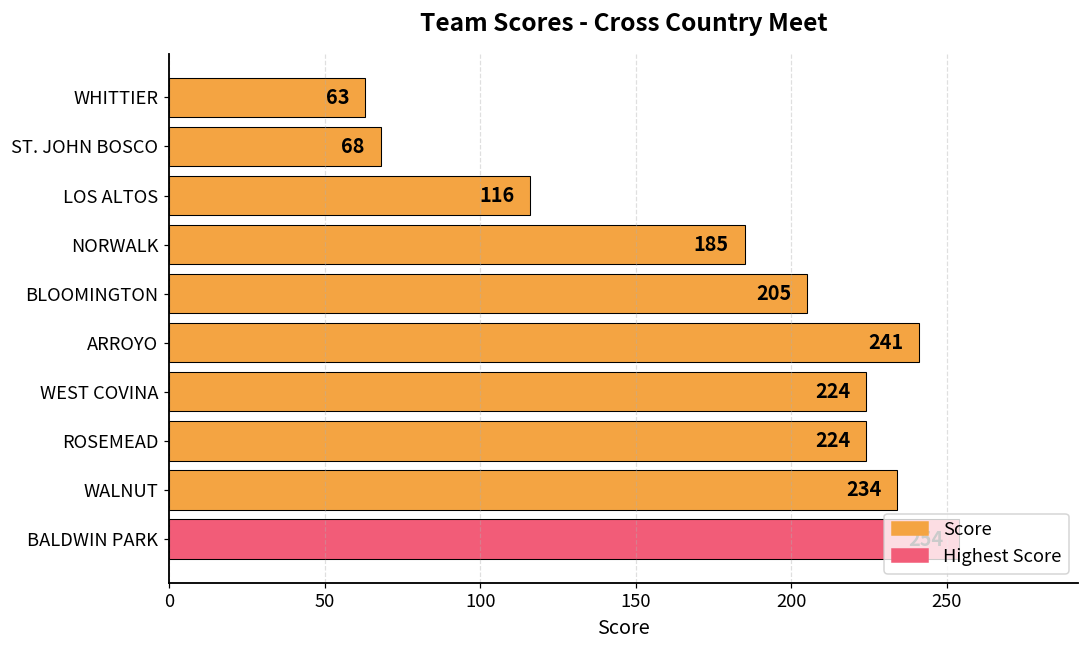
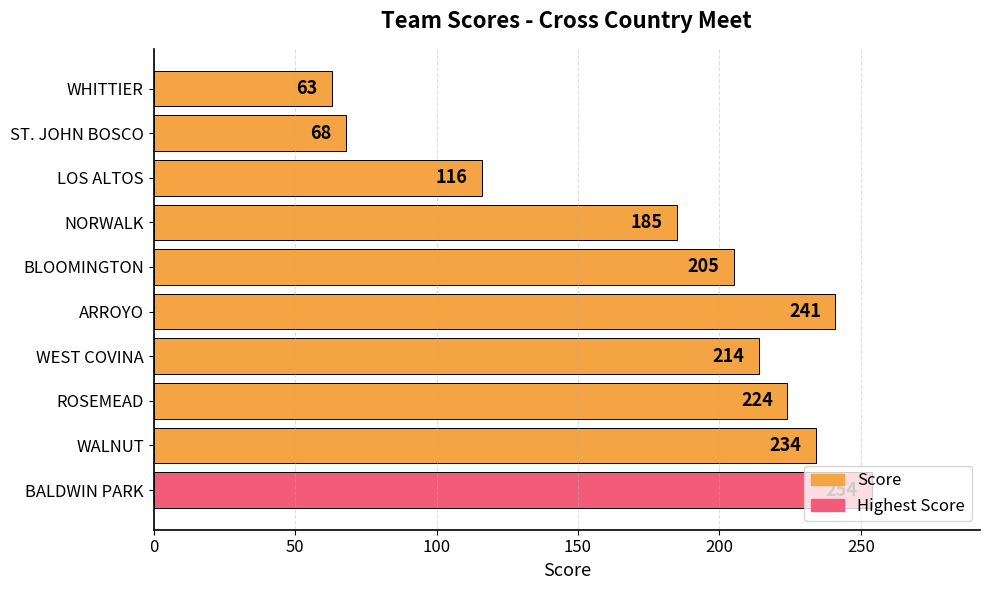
  {
    "WHITTIER": 63,
    "ST. JOHN BOSCO": 68,
    "LOS ALTOS": 116,
    "NORWALK": 185,
    "BLOOMINGTON": 205,
    "ARROYO": 241,
-   "WEST COVINA": 224,
+   "WEST COVINA": 214,
    "ROSEMEAD": 224,
    "WALNUT": 234
  }
